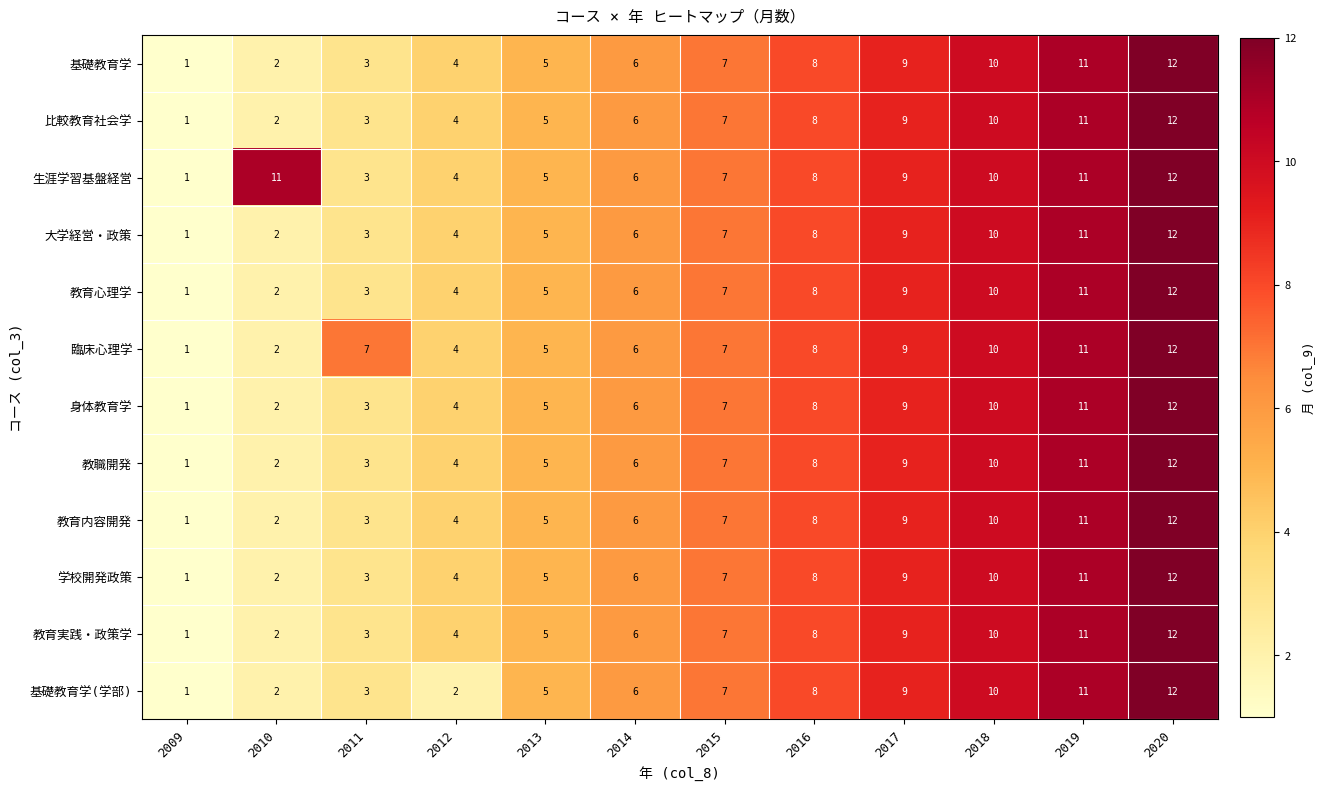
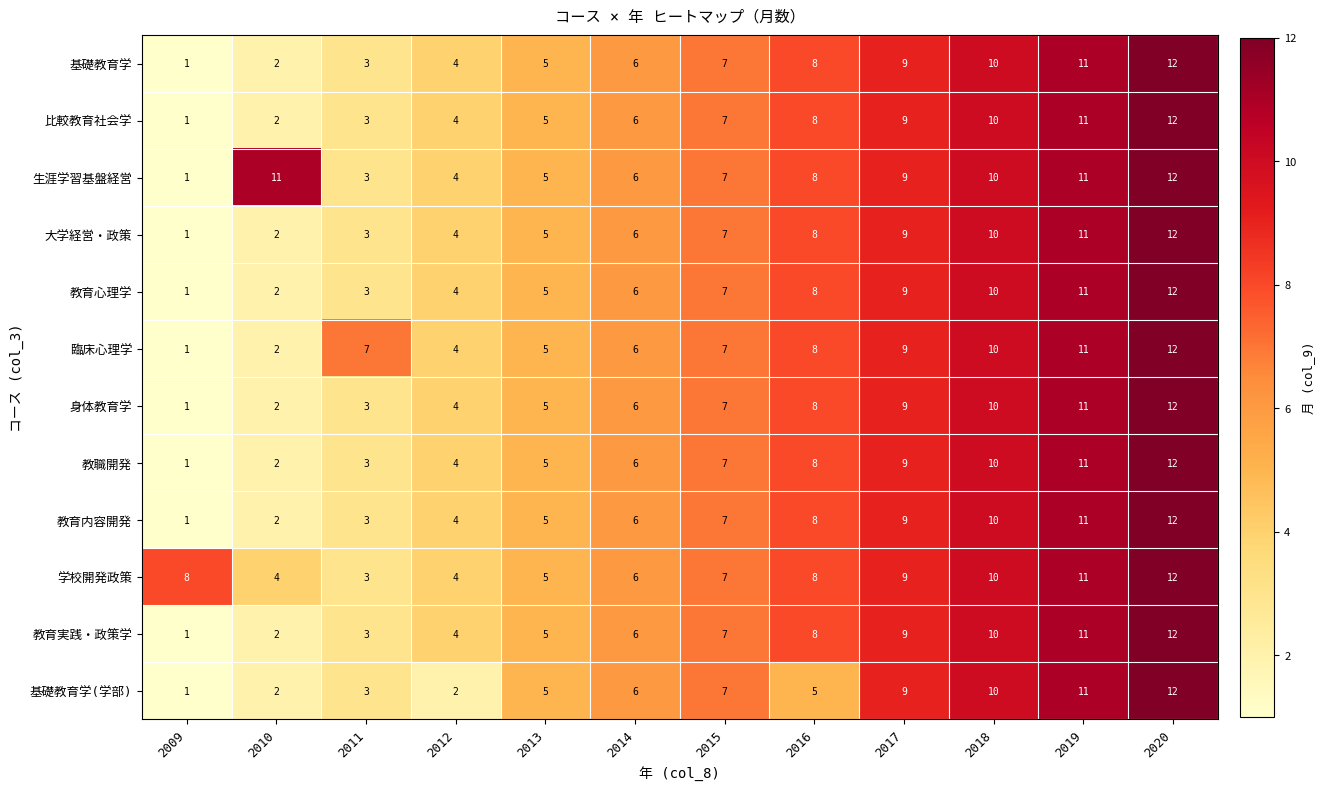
  {
    "基礎教育学": {
      "2009": 1,
      "2010": 2,
      "2011": 3,
      "2012": 4,
      "2013": 5,
      "2014": 6,
      "2015": 7,
      "2016": 8,
      "2017": 9,
      "2018": 10,
      "2019": 11,
      "2020": 12
    },
    "比較教育社会学": {
      "2009": 1,
      "2010": 2,
      "2011": 3,
      "2012": 4,
      "2013": 5,
      "2014": 6,
      "2015": 7,
      "2016": 8,
      "2017": 9,
      "2018": 10,
      "2019": 11,
      "2020": 12
    },
    "生涯学習基盤経営": {
      "2009": 1,
      "2010": 11,
      "2011": 3,
      "2012": 4,
      "2013": 5,
      "2014": 6,
      "2015": 7,
      "2016": 8,
      "2017": 9,
      "2018": 10,
      "2019": 11,
      "2020": 12
    },
    "大学経営・政策": {
      "2009": 1,
      "2010": 2,
      "2011": 3,
      "2012": 4,
      "2013": 5,
      "2014": 6,
      "2015": 7,
      "2016": 8,
      "2017": 9,
      "2018": 10,
      "2019": 11,
      "2020": 12
    },
    "教育心理学": {
      "2009": 1,
      "2010": 2,
      "2011": 3,
      "2012": 4,
      "2013": 5,
      "2014": 6,
      "2015": 7,
      "2016": 8,
      "2017": 9,
      "2018": 10,
      "2019": 11,
      "2020": 12
    },
    "臨床心理学": {
      "2009": 1,
      "2010": 2,
      "2011": 7,
      "2012": 4,
      "2013": 5,
      "2014": 6,
      "2015": 7,
      "2016": 8,
      "2017": 9,
      "2018": 10,
      "2019": 11,
      "2020": 12
    },
    "身体教育学": {
      "2009": 1,
      "2010": 2,
      "2011": 3,
      "2012": 4,
      "2013": 5,
      "2014": 6,
      "2015": 7,
      "2016": 8,
      "2017": 9,
      "2018": 10,
      "2019": 11,
      "2020": 12
    },
    "教職開発": {
      "2009": 1,
      "2010": 2,
      "2011": 3,
      "2012": 4,
      "2013": 5,
      "2014": 6,
      "2015": 7,
      "2016": 8,
      "2017": 9,
      "2018": 10,
      "2019": 11,
      "2020": 12
    },
    "教育内容開発": {
      "2009": 1,
      "2010": 2,
      "2011": 3,
      "2012": 4,
      "2013": 5,
      "2014": 6,
      "2015": 7,
      "2016": 8,
      "2017": 9,
      "2018": 10,
      "2019": 11,
      "2020": 12
    },
    "学校開発政策": {
-     "2009": 1,
-     "2010": 2,
+     "2009": 8,
+     "2010": 4,
      "2011": 3,
      "2012": 4,
      "2013": 5,
      "2014": 6,
      "2015": 7,
      "2016": 8,
      "2017": 9,
      "2018": 10,
      "2019": 11,
      "2020": 12
    },
    "教育実践・政策学": {
      "2009": 1,
      "2010": 2,
      "2011": 3,
      "2012": 4,
      "2013": 5,
      "2014": 6,
      "2015": 7,
      "2016": 8,
      "2017": 9,
      "2018": 10,
      "2019": 11,
      "2020": 12
    },
    "基礎教育学(学部)": {
      "2009": 1,
      "2010": 2,
      "2011": 3,
      "2012": 2,
      "2013": 5,
      "2014": 6,
      "2015": 7,
-     "2016": 8,
+     "2016": 5,
      "2017": 9,
      "2018": 10,
      "2019": 11,
      "2020": 12
    }
  }
